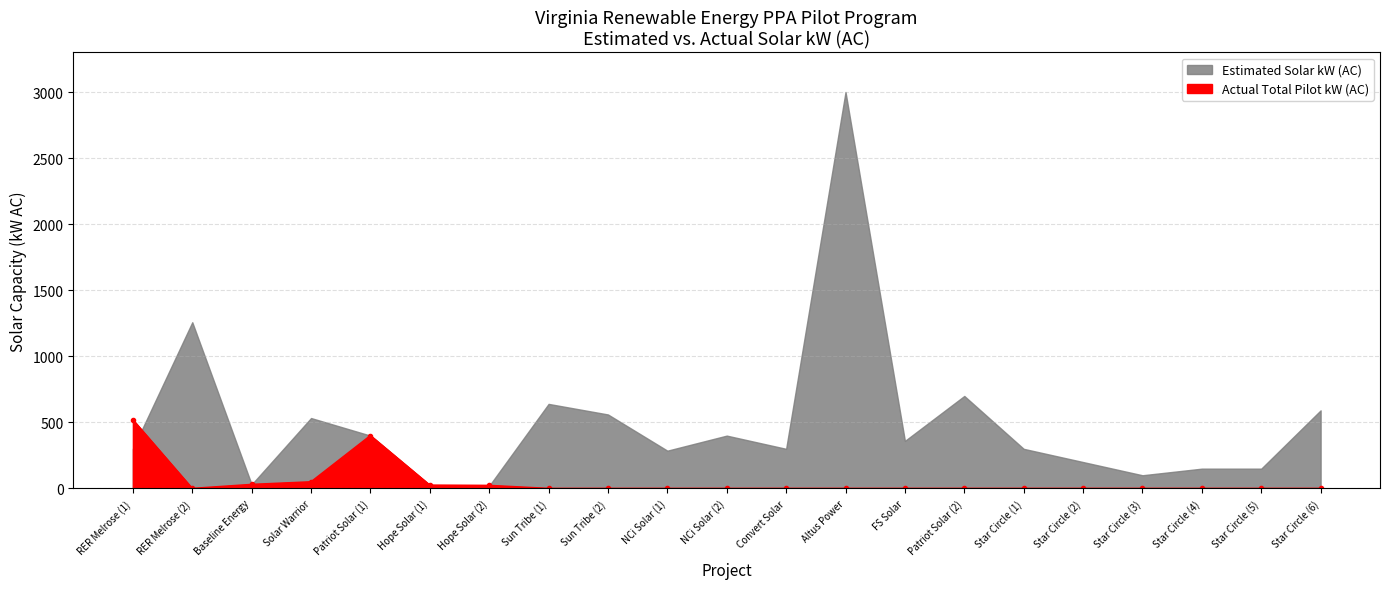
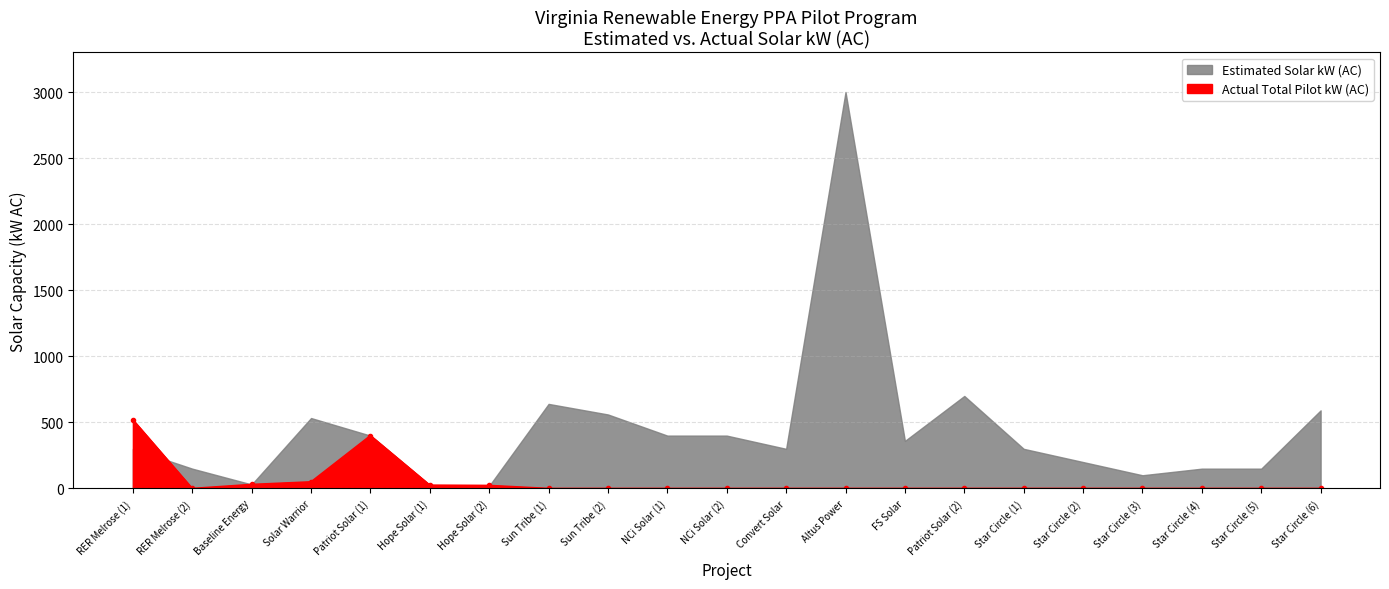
  {
    "Estimated Solar kW (AC)": {
-     "RER Melrose (2)": 1260,
+     "RER Melrose (2)": 150,
      "Solar Warrior": 530,
      "Sun Tribe (1)": 640,
      "Sun Tribe (2)": 560,
-     "NCi Solar (1)": 290,
+     "NCi Solar (1)": 400,
      "NCi Solar (2)": 400,
      "Convert Solar": 300,
      "Altus Power": 3000,
      "FS Solar": 360,
      "Patriot Solar (2)": 700,
      "Star Circle (1)": 300,
      "Star Circle (2)": 200,
      "Star Circle (3)": 100,
      "Star Circle (4)": 150,
      "Star Circle (5)": 150,
      "Star Circle (6)": 590
    },
    "Actual Total Pilot kW (AC)": {
      "RER Melrose (1)": 520,
      "RER Melrose (2)": 0,
      "Solar Warrior": 50,
      "Sun Tribe (1)": 0,
      "Sun Tribe (2)": 0,
      "NCi Solar (1)": 0,
      "NCi Solar (2)": 0,
      "Convert Solar": 0,
      "Altus Power": 0,
      "FS Solar": 0,
      "Patriot Solar (2)": 0,
      "Star Circle (1)": 0,
      "Star Circle (2)": 0,
      "Star Circle (3)": 0,
      "Star Circle (4)": 0,
      "Star Circle (5)": 0,
      "Star Circle (6)": 0
    }
  }
